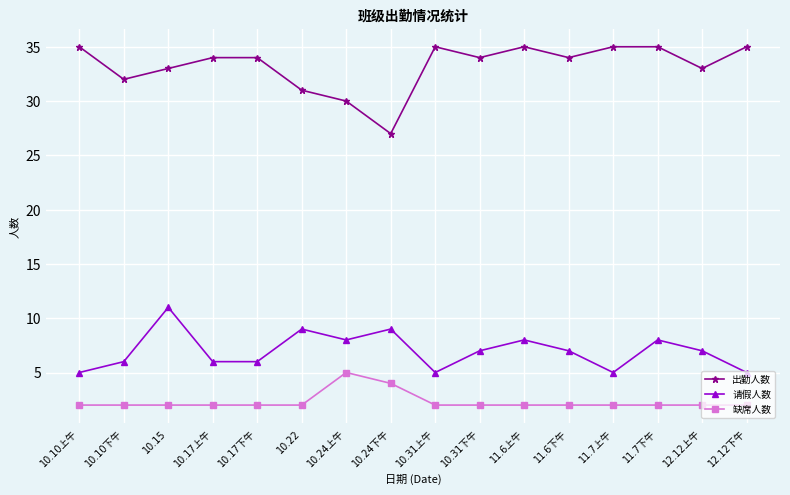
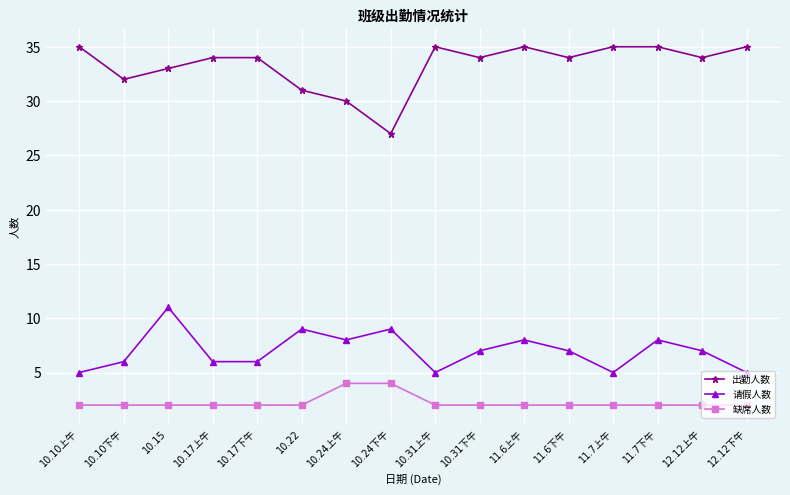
  {
    "出勤人数": {
      "10.10上午": 35,
      "10.10下午": 32,
      "10.15": 33,
      "10.17上午": 34,
      "10.17下午": 34,
      "10.22": 31,
      "10.24上午": 30,
      "10.24下午": 27,
      "10.31上午": 35,
      "10.31下午": 34,
      "11.6上午": 35,
      "11.6下午": 34,
      "11.7上午": 35,
      "11.7下午": 35,
-     "12.12上午": 33,
+     "12.12上午": 34,
      "12.12下午": 35
    },
    "请假人数": {
      "10.10上午": 5,
      "10.10下午": 6,
      "10.15": 11,
      "10.17上午": 6,
      "10.17下午": 6,
      "10.22": 9,
      "10.24上午": 8,
      "10.24下午": 9,
      "10.31上午": 5,
      "10.31下午": 7,
      "11.6上午": 8,
      "11.6下午": 7,
      "11.7上午": 5,
      "11.7下午": 8,
      "12.12上午": 7
    },
    "缺席人数": {
      "10.10上午": 2,
      "10.10下午": 2,
      "10.15": 2,
      "10.17上午": 2,
      "10.17下午": 2,
      "10.22": 2,
-     "10.24上午": 5,
+     "10.24上午": 4,
      "10.24下午": 4,
      "10.31上午": 2,
      "10.31下午": 2,
      "11.6上午": 2,
      "11.6下午": 2,
      "11.7上午": 2,
      "11.7下午": 2
    }
  }
